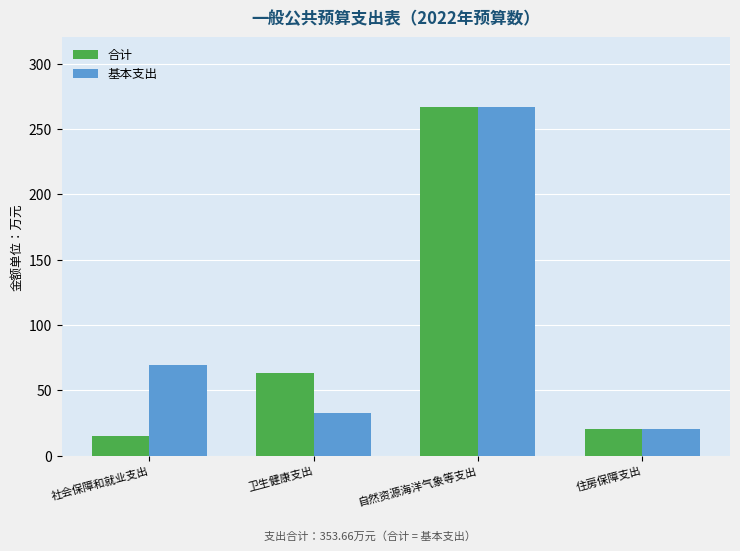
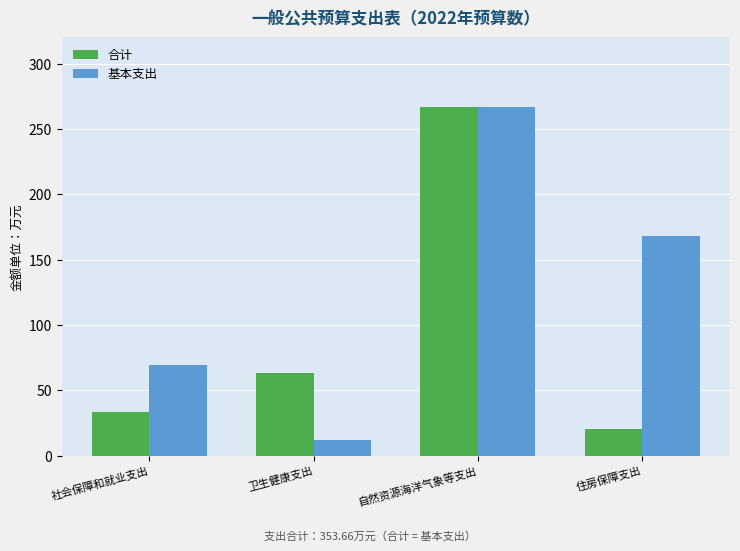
  {
    "合计": {
-     "社会保障和就业支出": 15,
+     "社会保障和就业支出": 34,
      "卫生健康支出": 63,
      "自然资源海洋气象等支出": 267,
      "住房保障支出": 20
    },
    "基本支出": {
      "社会保障和就业支出": 69,
-     "卫生健康支出": 33,
+     "卫生健康支出": 12,
      "自然资源海洋气象等支出": 267,
-     "住房保障支出": 20
+     "住房保障支出": 168
    }
  }
